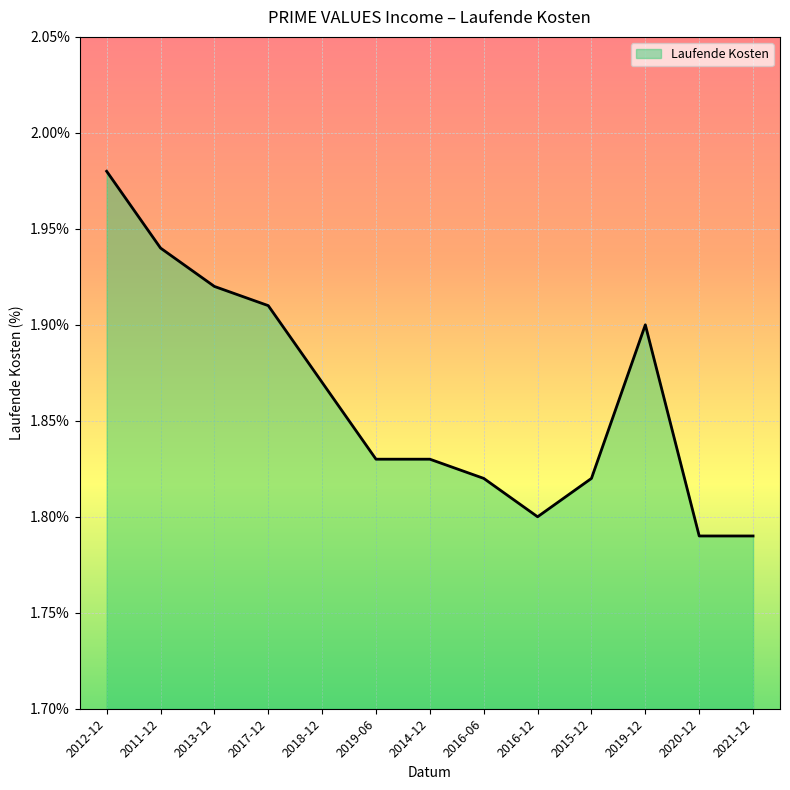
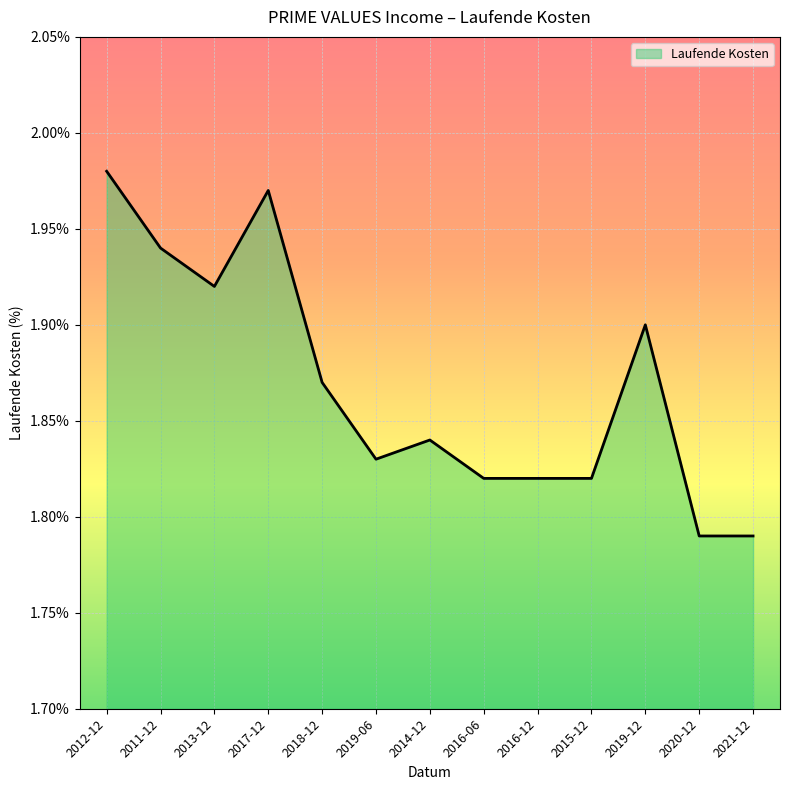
  {
    "2012-12": "1.98%",
    "2011-12": "1.94%",
    "2013-12": "1.92%",
-   "2017-12": "1.91%",
+   "2017-12": "1.97%",
    "2018-12": "1.87%",
    "2019-06": "1.83%",
-   "2014-12": "1.83%",
+   "2014-12": "1.84%",
    "2016-06": "1.82%",
-   "2016-12": "1.80%",
+   "2016-12": "1.82%",
    "2015-12": "1.82%",
    "2019-12": "1.90%",
    "2020-12": "1.79%",
    "2021-12": "1.79%"
  }
